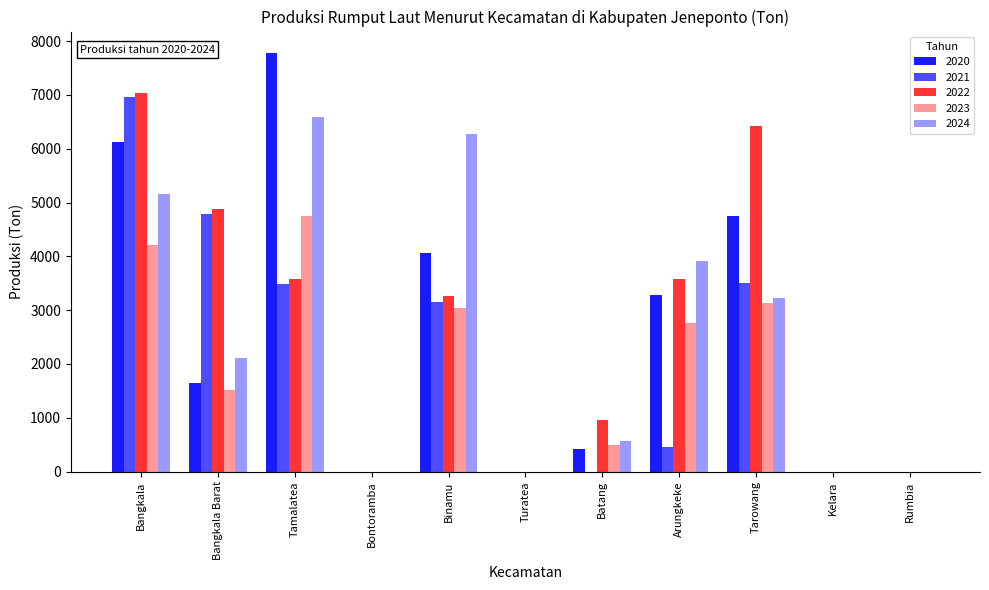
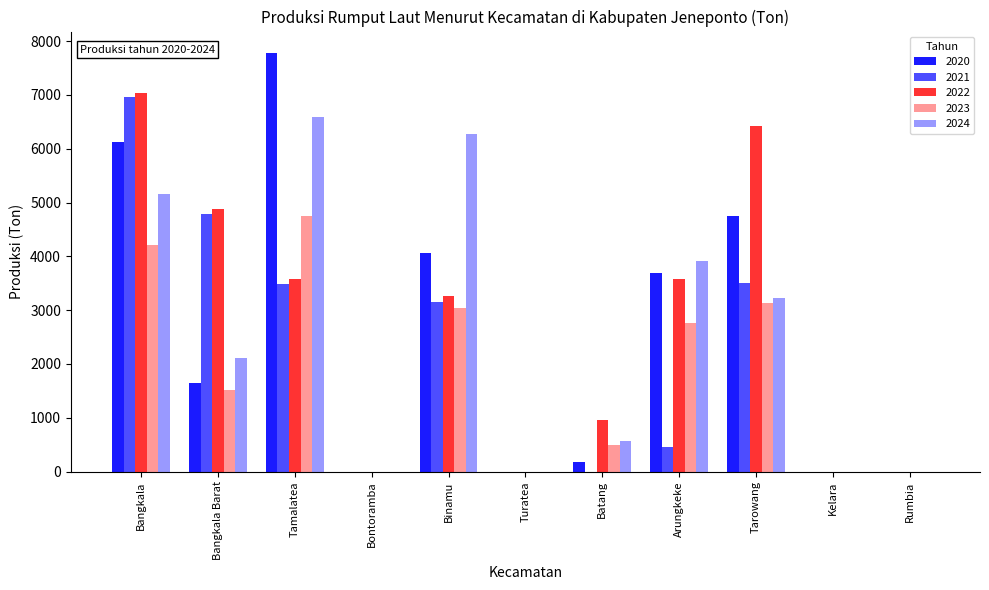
  {
    "2020": {
      "Bangkala": 6100,
      "Bangkala Barat": 1600,
      "Tamalatea": 7800,
      "Bontoramba": 0,
      "Binamu": 4100,
      "Turatea": 0,
-     "Batang": 400,
-     "Arungkeke": 3300,
+     "Batang": 200,
+     "Arungkeke": 3700,
      "Tarowang": 4700,
      "Kelara": 0,
      "Rumbia": 0
    },
    "2021": {
      "Bangkala": 7000,
      "Bangkala Barat": 4800,
      "Tamalatea": 3500,
      "Bontoramba": 0,
      "Binamu": 3200,
      "Turatea": 0,
      "Batang": 0,
      "Arungkeke": 500,
      "Tarowang": 3500,
      "Kelara": 0,
      "Rumbia": 0
    },
    "2022": {
      "Bangkala": 7000,
      "Bangkala Barat": 4900,
      "Tamalatea": 3600,
      "Bontoramba": 0,
      "Binamu": 3300,
      "Turatea": 0,
      "Batang": 1000,
      "Arungkeke": 3600,
      "Tarowang": 6400,
      "Kelara": 0,
      "Rumbia": 0
    },
    "2023": {
      "Bangkala": 4200,
      "Bangkala Barat": 1500,
      "Tamalatea": 4800,
      "Bontoramba": 0,
      "Binamu": 3000,
      "Turatea": 0,
      "Batang": 500,
      "Arungkeke": 2800,
      "Tarowang": 3100,
      "Kelara": 0,
      "Rumbia": 0
    },
    "2024": {
      "Bangkala": 5200,
      "Bangkala Barat": 2100,
      "Tamalatea": 6600,
      "Bontoramba": 0,
      "Binamu": 6300,
      "Turatea": 0,
      "Batang": 600,
      "Arungkeke": 3900,
      "Tarowang": 3200,
      "Kelara": 0,
      "Rumbia": 0
    }
  }
